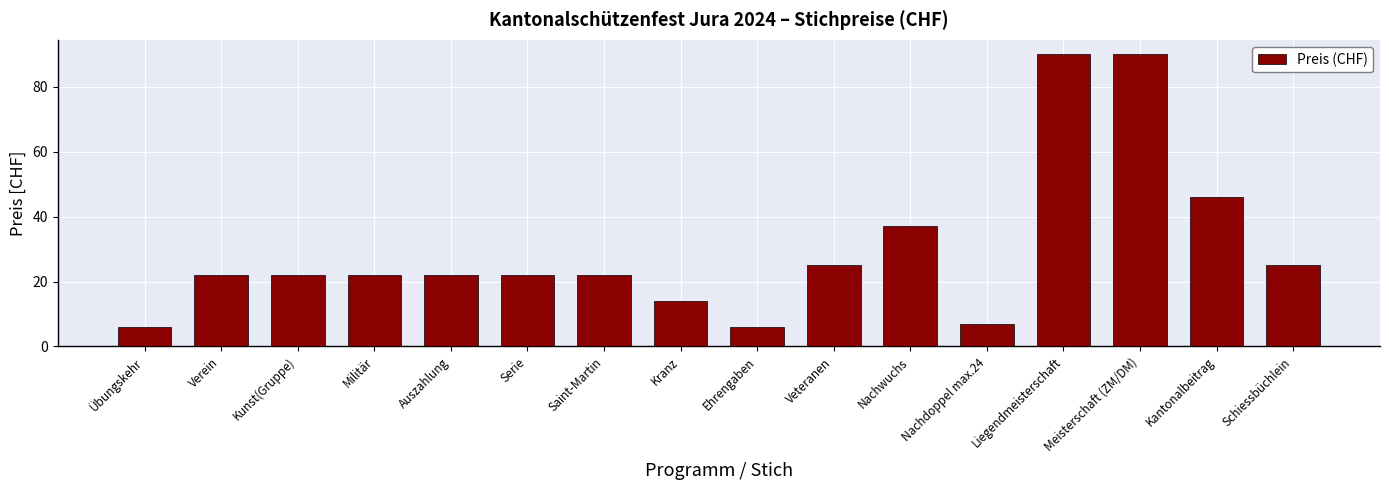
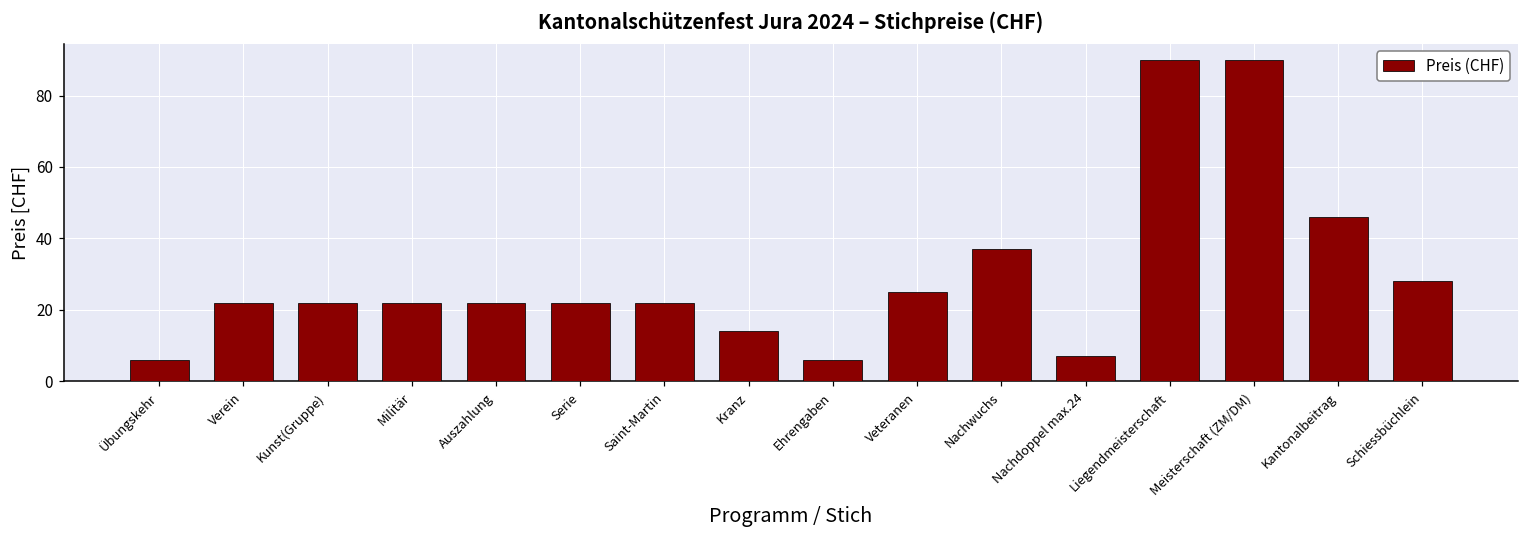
  {
    "Übungskehr": 6,
    "Verein": 22,
    "Kunst(Gruppe)": 22,
    "Militär": 22,
    "Auszahlung": 22,
    "Serie": 22,
    "Saint-Martin": 22,
    "Kranz": 14,
    "Ehrengaben": 6,
    "Veteranen": 25,
    "Nachwuchs": 37,
    "Nachdoppel max.24": 7,
    "Liegendmeisterschaft": 90,
    "Meisterschaft (ZM/DM)": 90,
    "Kantonalbeitrag": 46,
-   "Schiessbüchlein": 25
+   "Schiessbüchlein": 28
  }
